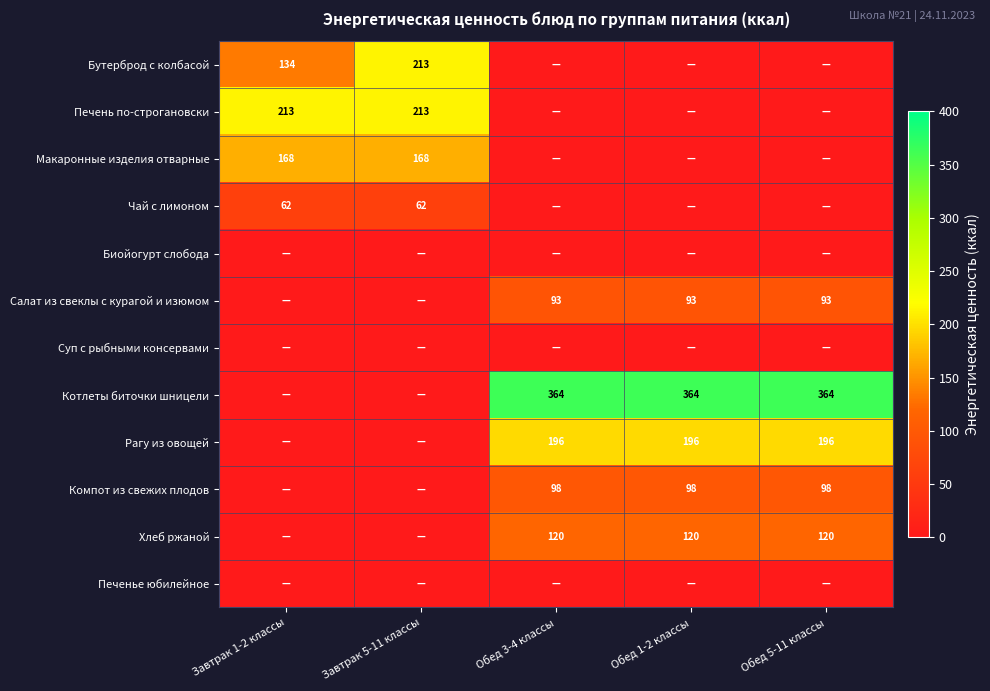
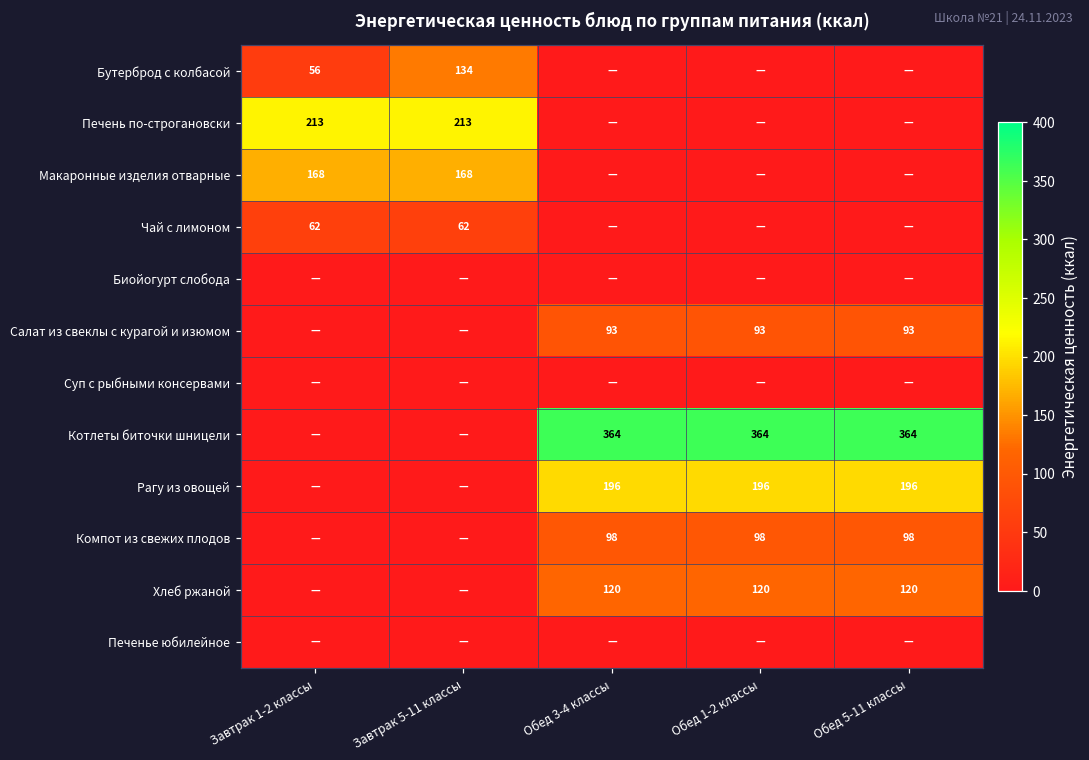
  {
    "Бутерброд с колбасой": {
-     "Завтрак 1-2 классы": 134,
-     "Завтрак 5-11 классы": 213
+     "Завтрак 1-2 классы": 56,
+     "Завтрак 5-11 классы": 134
    },
    "Печень по-строгановски": {
      "Завтрак 1-2 классы": 213,
      "Завтрак 5-11 классы": 213
    },
    "Макаронные изделия отварные": {
      "Завтрак 1-2 классы": 168,
      "Завтрак 5-11 классы": 168
    },
    "Чай с лимоном": {
      "Завтрак 1-2 классы": 62,
      "Завтрак 5-11 классы": 62
    },
    "Салат из свеклы с курагой и изюмом": {
      "Обед 3-4 классы": 93,
      "Обед 1-2 классы": 93,
      "Обед 5-11 классы": 93
    },
    "Котлеты биточки шницели": {
      "Обед 3-4 классы": 364,
      "Обед 1-2 классы": 364,
      "Обед 5-11 классы": 364
    },
    "Рагу из овощей": {
      "Обед 3-4 классы": 196,
      "Обед 1-2 классы": 196,
      "Обед 5-11 классы": 196
    },
    "Компот из свежих плодов": {
      "Обед 3-4 классы": 98,
      "Обед 1-2 классы": 98,
      "Обед 5-11 классы": 98
    },
    "Хлеб ржаной": {
      "Обед 3-4 классы": 120,
      "Обед 1-2 классы": 120,
      "Обед 5-11 классы": 120
    }
  }
